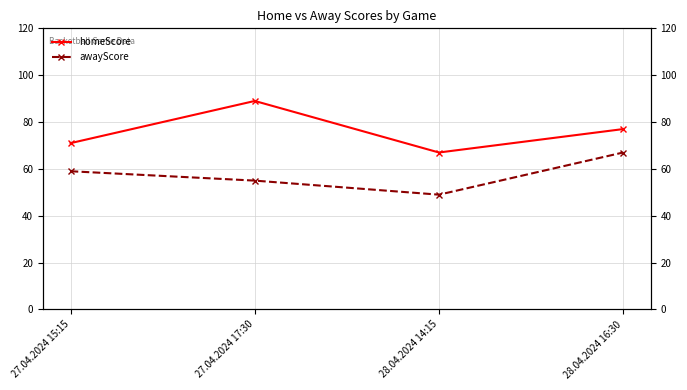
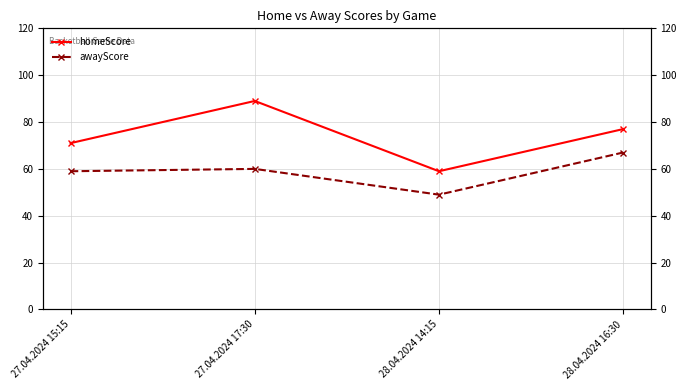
  {
    "homeScore": {
      "27.04.2024 15:15": 71,
      "27.04.2024 17:30": 89,
-     "28.04.2024 14:15": 67,
+     "28.04.2024 14:15": 59,
      "28.04.2024 16:30": 77
    },
    "awayScore": {
      "27.04.2024 15:15": 59,
-     "27.04.2024 17:30": 55,
+     "27.04.2024 17:30": 60,
      "28.04.2024 14:15": 49,
      "28.04.2024 16:30": 67
    }
  }
